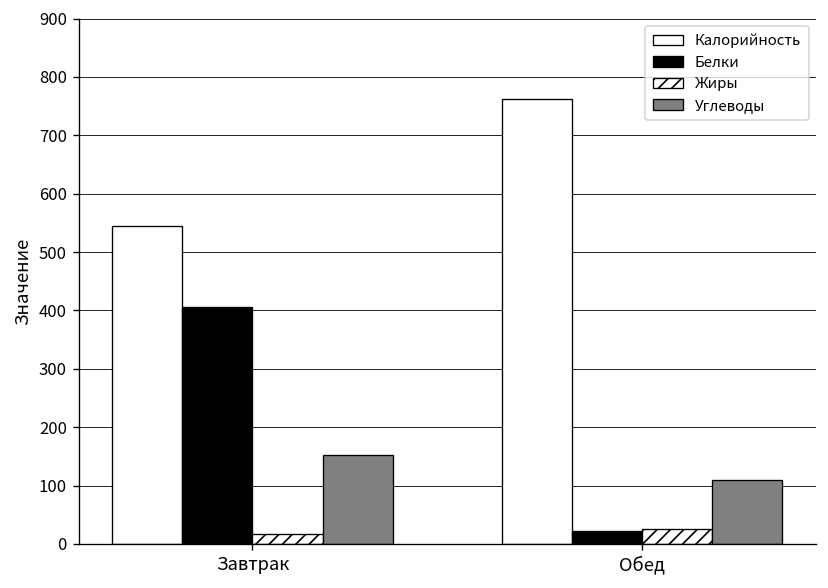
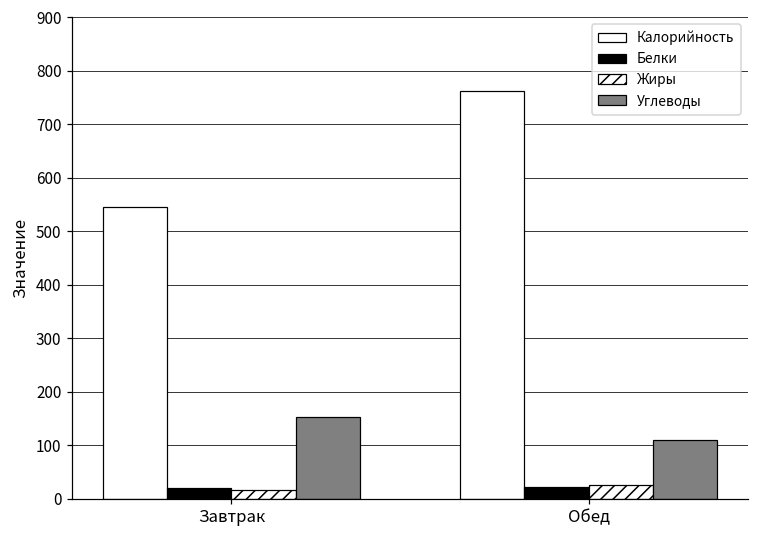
  {
    "Белки": {
-     "Завтрак": 410,
+     "Завтрак": 20,
      "Обед": 20
    },
    "Углеводы": {
      "Завтрак": 150,
      "Обед": 110
    }
  }
